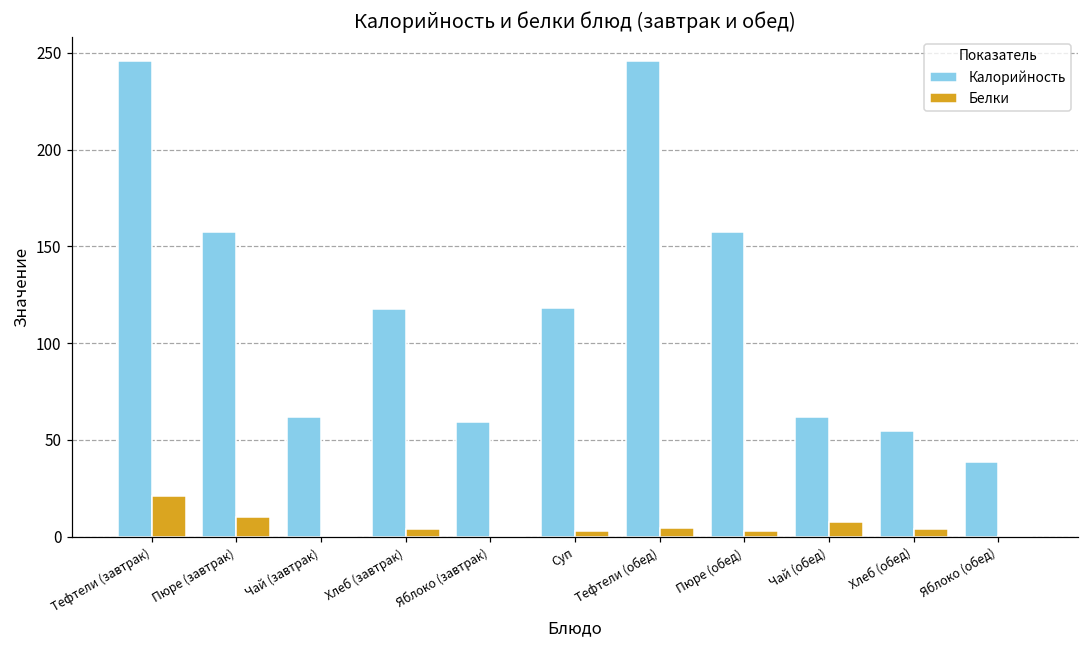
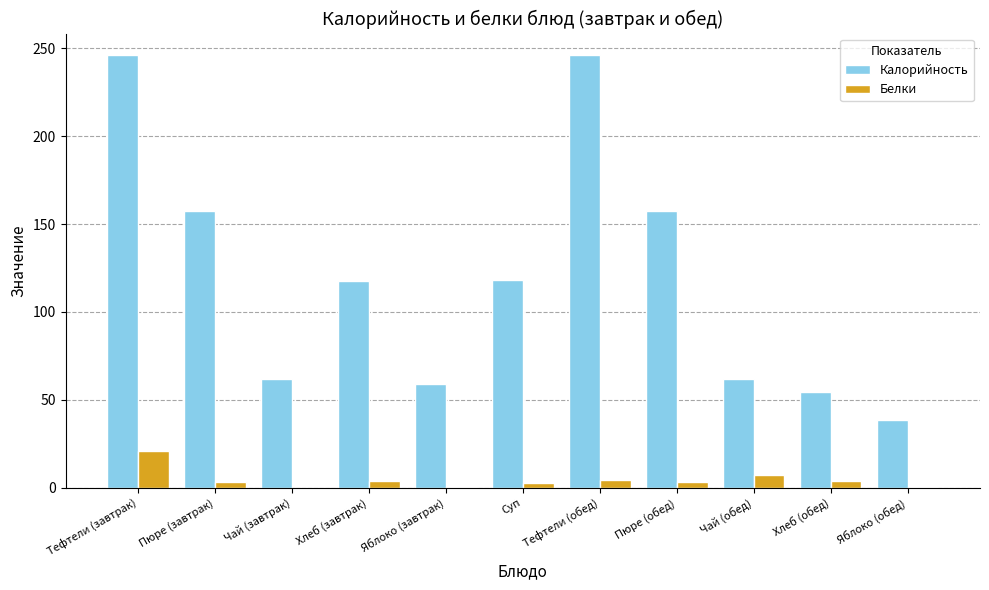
  {
    "Калорийность": {
      "Тефтели (завтрак)": 246,
      "Пюре (завтрак)": 157,
      "Чай (завтрак)": 62,
      "Хлеб (завтрак)": 118,
      "Яблоко (завтрак)": 59,
      "Суп": 118,
      "Тефтели (обед)": 246,
      "Пюре (обед)": 157,
      "Чай (обед)": 62,
      "Хлеб (обед)": 55,
      "Яблоко (обед)": 39
    },
    "Белки": {
      "Тефтели (завтрак)": 21,
-     "Пюре (завтрак)": 10,
+     "Пюре (завтрак)": 3,
      "Хлеб (завтрак)": 4,
      "Суп": 3,
      "Тефтели (обед)": 5,
      "Пюре (обед)": 3,
      "Чай (обед)": 7,
      "Хлеб (обед)": 4
    }
  }
